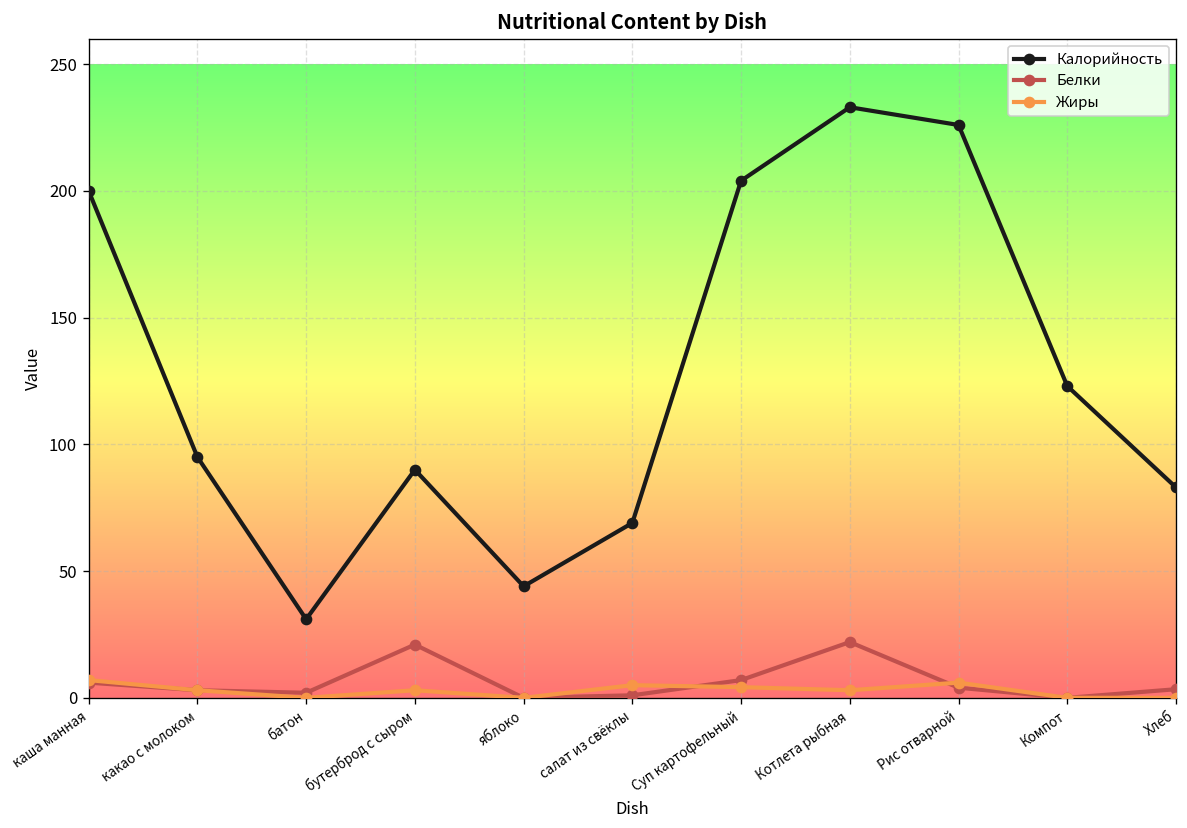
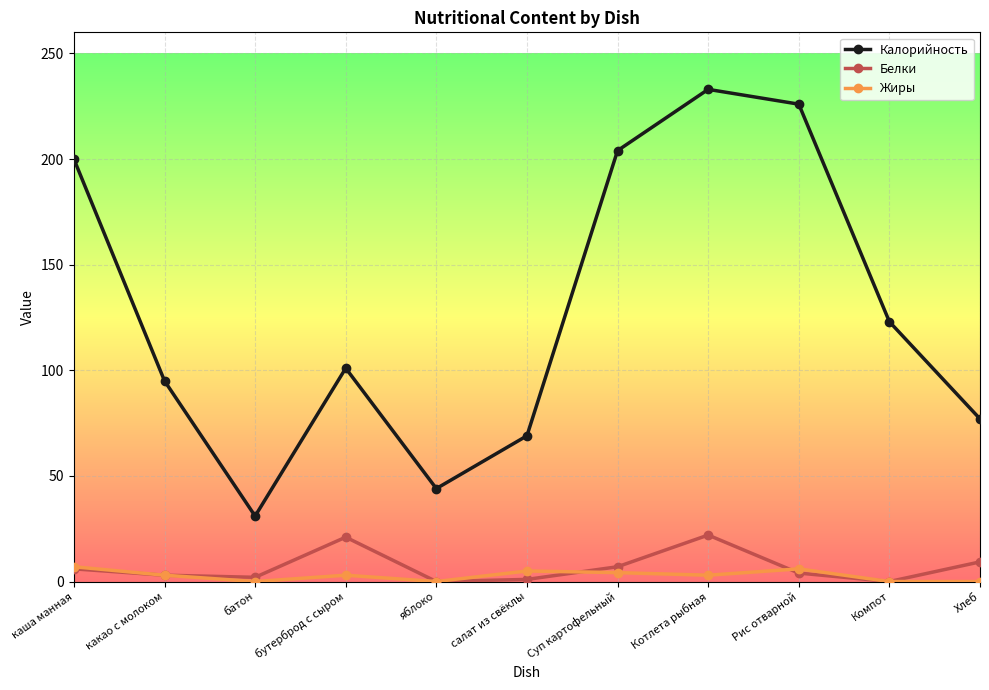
  {
    "Калорийность": {
      "каша манная": 200,
      "какао с молоком": 95,
      "батон": 31,
-     "бутерброд с сыром": 90,
+     "бутерброд с сыром": 101,
      "яблоко": 44,
      "салат из свёклы": 69,
      "Суп картофельный": 204,
      "Котлета рыбная": 233,
      "Рис отварной": 226,
      "Компот": 123,
-     "Хлеб": 83
+     "Хлеб": 77
    },
    "Белки": {
      "батон": 2,
      "бутерброд с сыром": 21,
      "салат из свёклы": 1,
      "Суп картофельный": 7,
      "Котлета рыбная": 22,
      "Рис отварной": 4,
-     "Хлеб": 3
+     "Хлеб": 9
    },
    "Жиры": {
      "батон": 0,
      "бутерброд с сыром": 3,
      "салат из свёклы": 5,
      "Суп картофельный": 4,
      "Котлета рыбная": 3,
      "Рис отварной": 6,
      "Хлеб": 0
    }
  }
